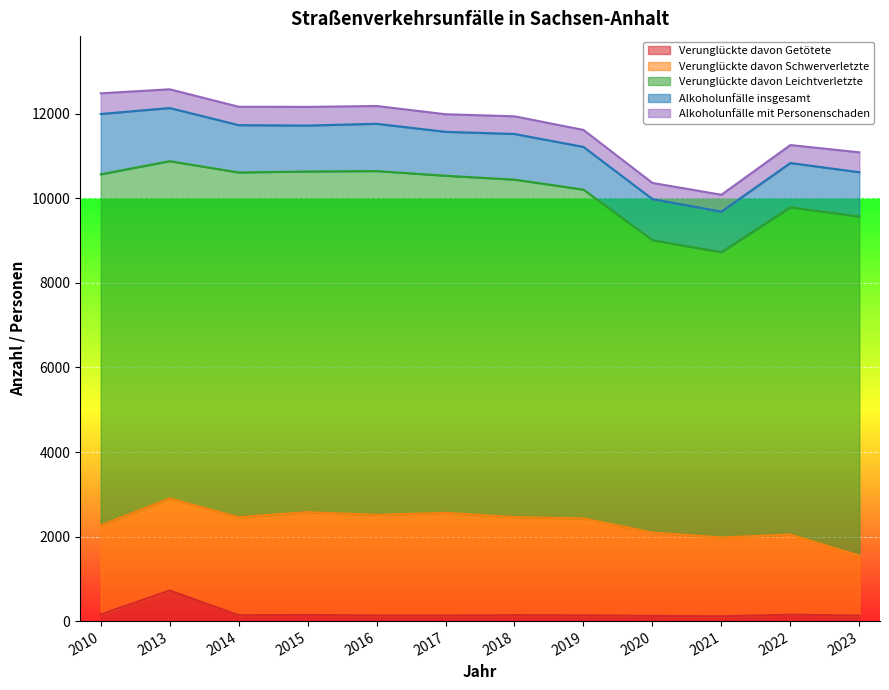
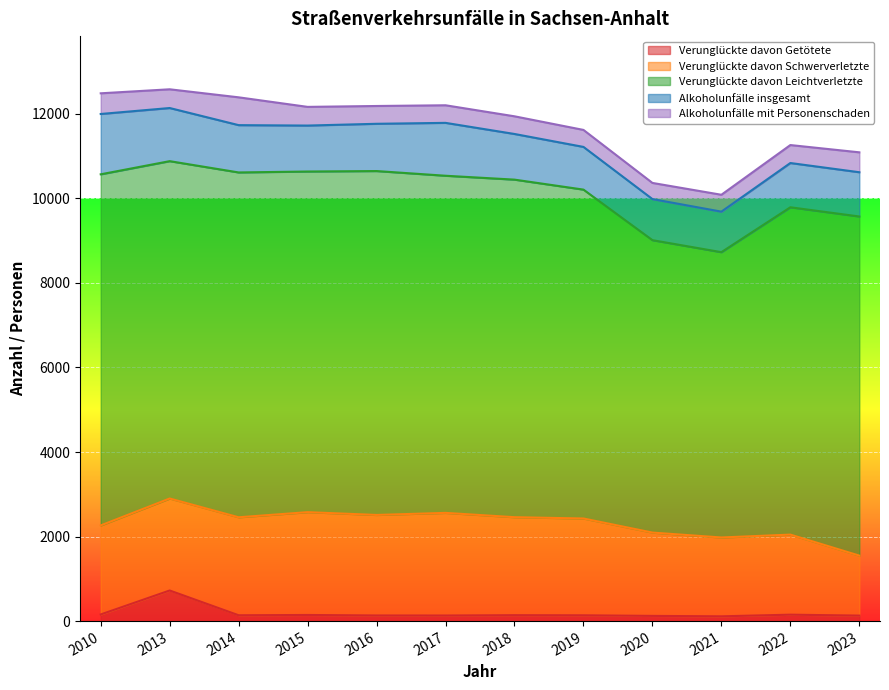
  {
    "Verunglückte davon Getötete": {
      "2010": 200,
      "2013": 700,
      "2014": 100,
      "2015": 100,
      "2016": 100,
      "2017": 100,
      "2018": 100,
      "2019": 100,
      "2020": 100,
      "2021": 100,
      "2022": 200,
      "2023": 100
    },
    "Verunglückte davon Schwerverletzte": {
      "2010": 2100,
      "2013": 2200,
      "2014": 2300,
      "2015": 2400,
      "2016": 2400,
      "2017": 2400,
      "2018": 2300,
      "2019": 2300,
      "2020": 2000,
      "2021": 1900,
      "2022": 1900,
      "2023": 1400
    },
    "Verunglückte davon Leichtverletzte": {
      "2010": 8300,
      "2013": 8000,
      "2014": 8200,
      "2015": 8100,
      "2016": 8100,
      "2017": 8000,
      "2018": 8000,
      "2019": 7800,
      "2020": 6900,
      "2021": 6700,
      "2022": 7700,
      "2023": 8000
    },
    "Alkoholunfälle insgesamt": {
      "2010": 1400,
      "2013": 1300,
      "2014": 1100,
      "2015": 1100,
      "2016": 1100,
-     "2017": 1000,
+     "2017": 1300,
      "2018": 1100,
      "2019": 1000,
      "2020": 1000,
      "2021": 1000,
      "2022": 1000,
      "2023": 1000
    },
    "Alkoholunfälle mit Personenschaden": {
      "2010": 500,
      "2013": 400,
-     "2014": 400,
+     "2014": 700,
      "2015": 400,
      "2016": 400,
      "2017": 400,
      "2018": 400,
      "2019": 400,
      "2020": 400,
      "2021": 400,
      "2022": 400,
      "2023": 500
    }
  }
